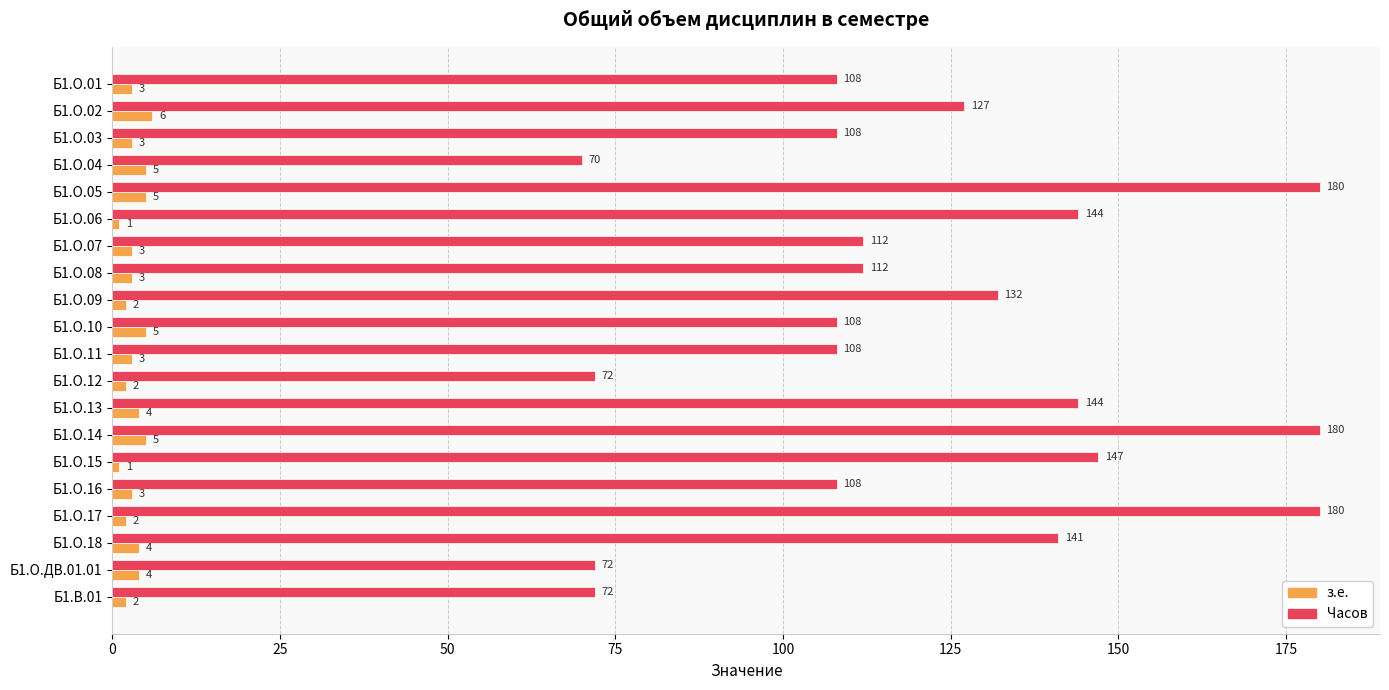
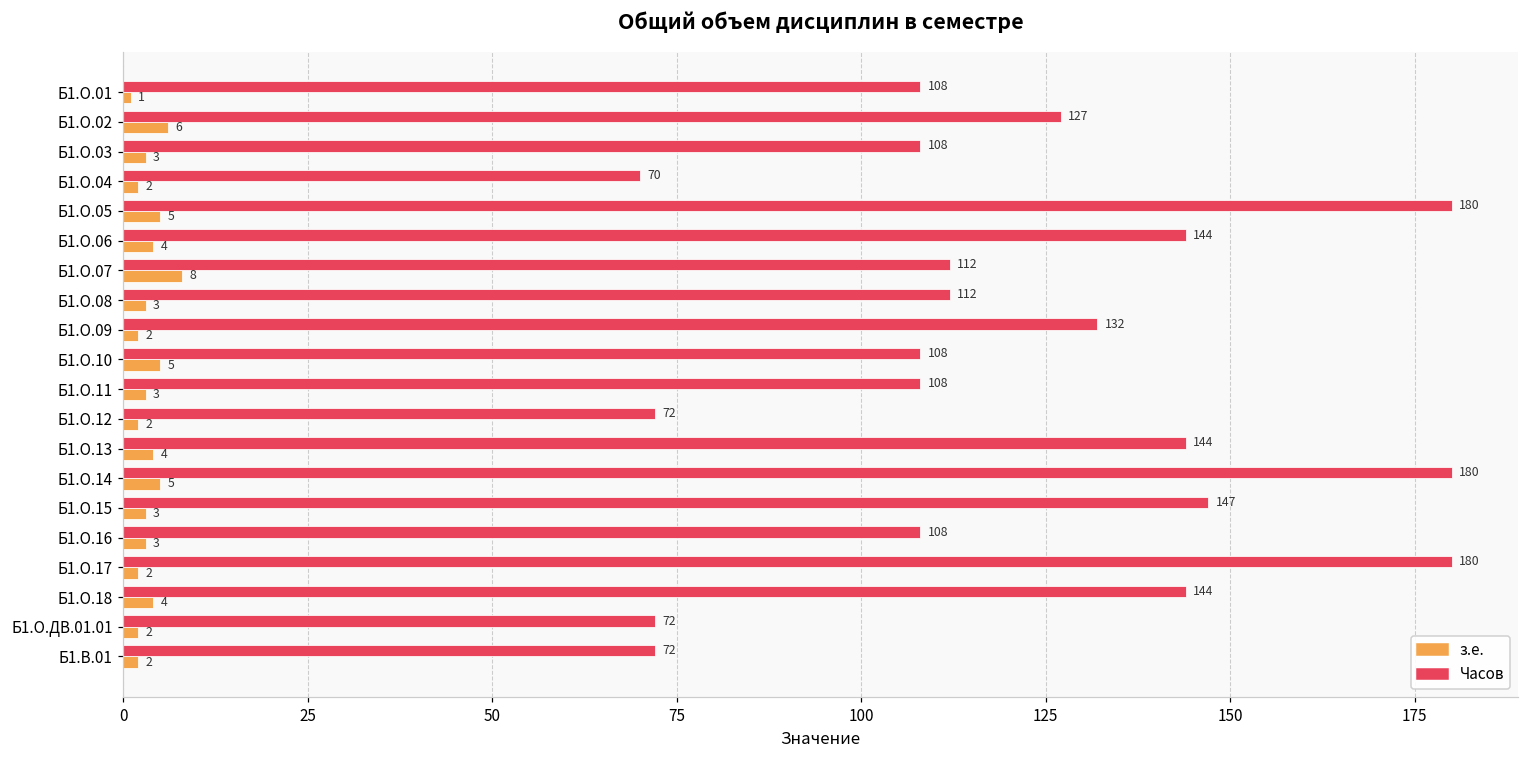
  {
    "з.е.": {
-     "Б1.О.01": 3,
+     "Б1.О.01": 1,
      "Б1.О.02": 6,
      "Б1.О.03": 3,
-     "Б1.О.04": 5,
+     "Б1.О.04": 2,
      "Б1.О.05": 5,
-     "Б1.О.06": 1,
-     "Б1.О.07": 3,
+     "Б1.О.06": 4,
+     "Б1.О.07": 8,
      "Б1.О.08": 3,
      "Б1.О.09": 2,
      "Б1.О.10": 5,
      "Б1.О.11": 3,
      "Б1.О.12": 2,
      "Б1.О.13": 4,
      "Б1.О.14": 5,
-     "Б1.О.15": 1,
+     "Б1.О.15": 3,
      "Б1.О.16": 3,
      "Б1.О.17": 2,
      "Б1.О.18": 4,
-     "Б1.О.ДВ.01.01": 4,
+     "Б1.О.ДВ.01.01": 2,
      "Б1.В.01": 2
    },
    "Часов": {
      "Б1.О.01": 108,
      "Б1.О.02": 127,
      "Б1.О.03": 108,
      "Б1.О.04": 70,
      "Б1.О.05": 180,
      "Б1.О.06": 144,
      "Б1.О.07": 112,
      "Б1.О.08": 112,
      "Б1.О.09": 132,
      "Б1.О.10": 108,
      "Б1.О.11": 108,
      "Б1.О.12": 72,
      "Б1.О.13": 144,
      "Б1.О.14": 180,
      "Б1.О.15": 147,
      "Б1.О.16": 108,
      "Б1.О.17": 180,
-     "Б1.О.18": 141,
+     "Б1.О.18": 144,
      "Б1.О.ДВ.01.01": 72,
      "Б1.В.01": 72
    }
  }
